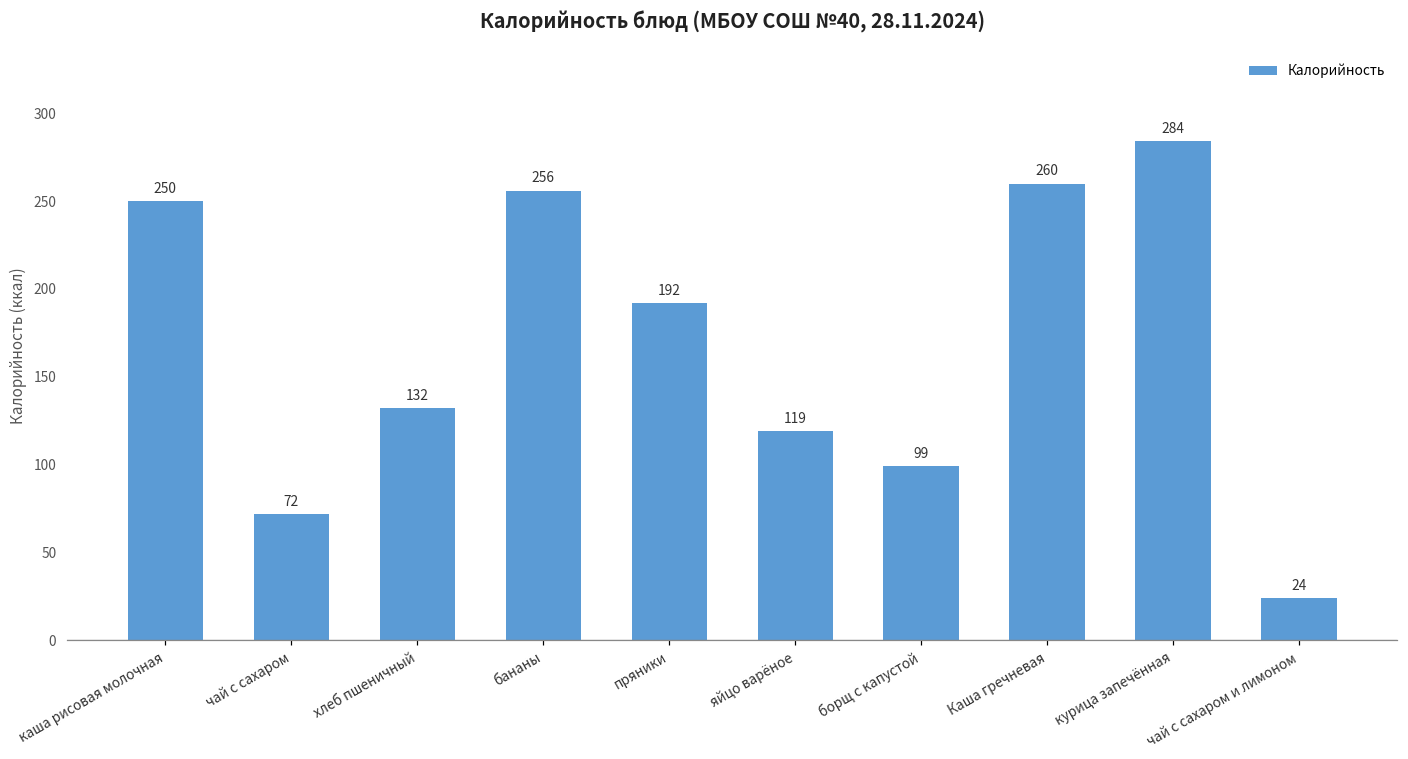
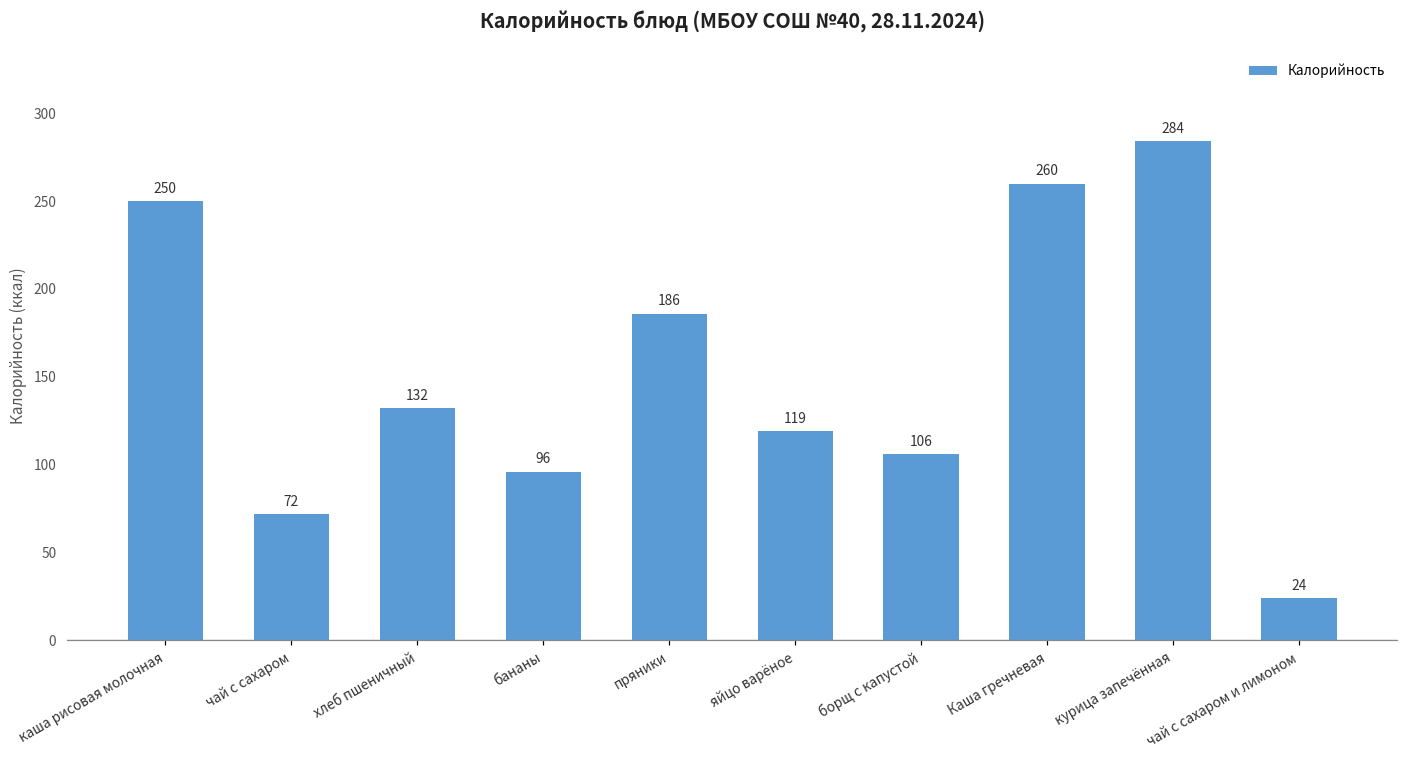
  {
    "каша рисовая молочная": 250,
    "чай с сахаром": 72,
    "хлеб пшеничный": 132,
-   "бананы": 256,
-   "пряники": 192,
+   "бананы": 96,
+   "пряники": 186,
    "яйцо варёное": 119,
-   "борщ с капустой": 99,
+   "борщ с капустой": 106,
    "Каша гречневая": 260,
    "курица запечённая": 284,
    "чай с сахаром и лимоном": 24
  }
